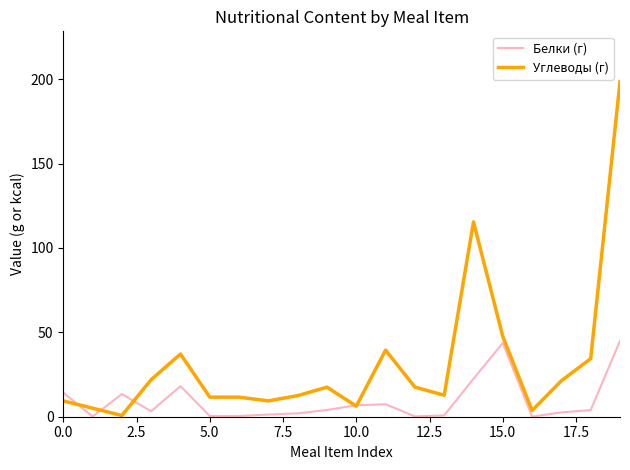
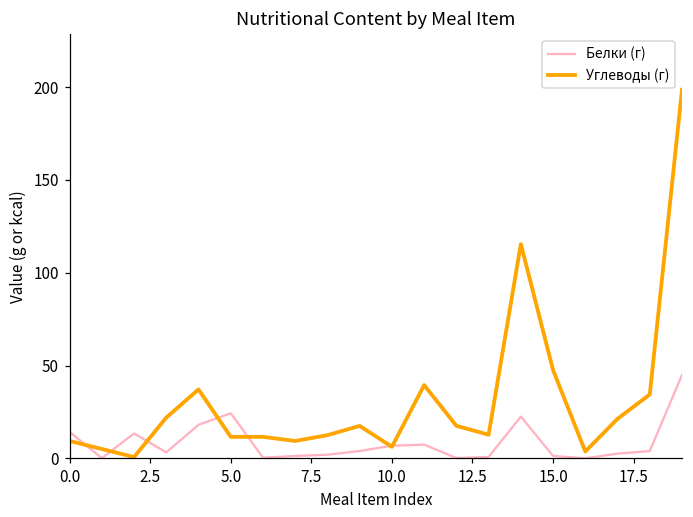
  {
    "Белки (г)": {
      "0.0": 14,
-     "5.0": 0,
-     "15.0": 44
+     "5.0": 24,
+     "15.0": 1
    },
    "Углеводы (г)": {
      "0.0": 9,
      "5.0": 12,
      "15.0": 48
    }
  }
